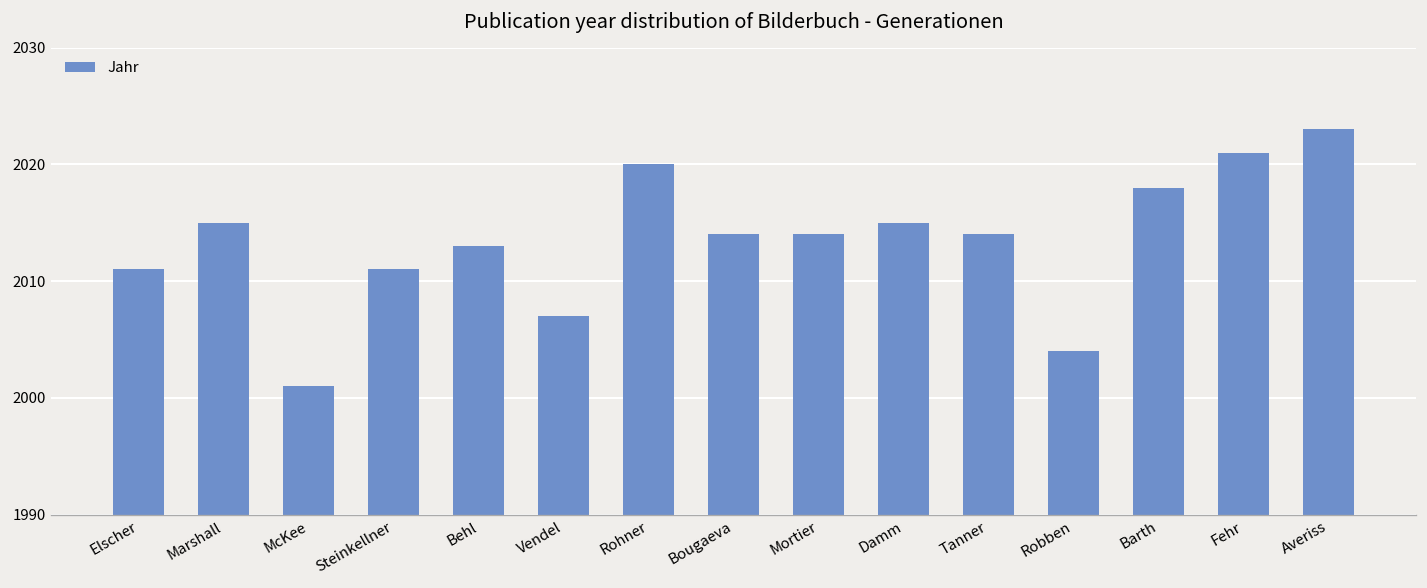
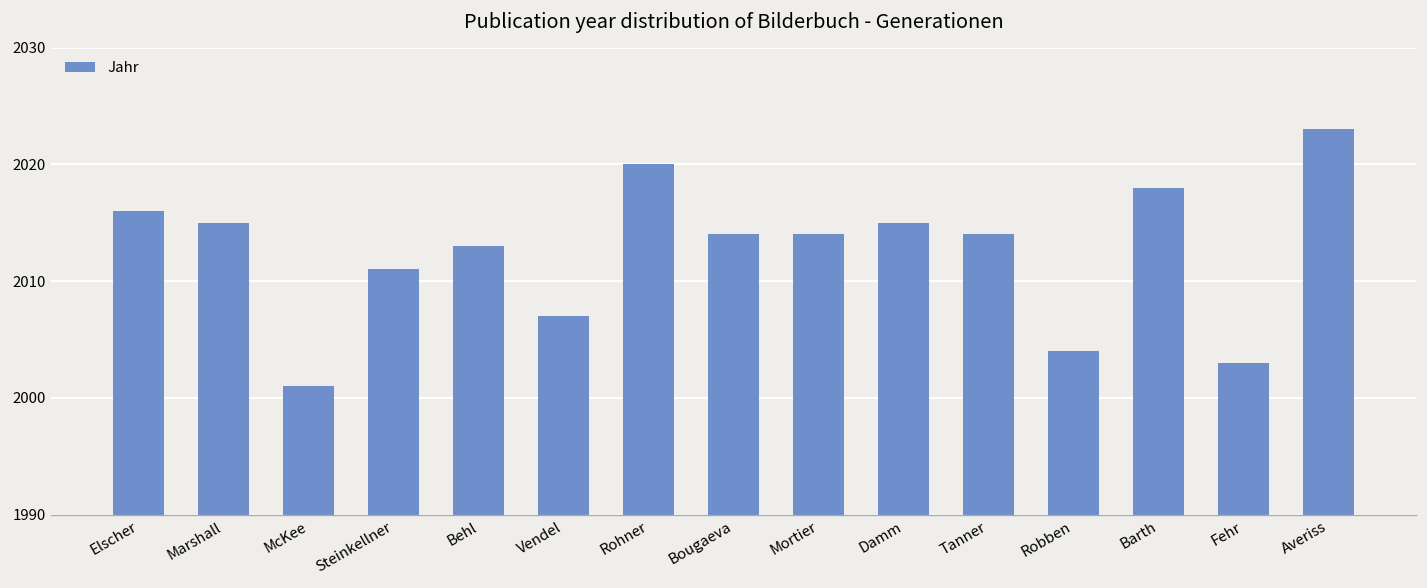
  {
-   "Elscher": 2011,
+   "Elscher": 2016,
    "Marshall": 2015,
    "McKee": 2001,
    "Steinkellner": 2011,
    "Behl": 2013,
    "Vendel": 2007,
    "Rohner": 2020,
    "Bougaeva": 2014,
    "Mortier": 2014,
    "Damm": 2015,
    "Tanner": 2014,
    "Robben": 2004,
    "Barth": 2018,
-   "Fehr": 2021,
+   "Fehr": 2003,
    "Averiss": 2023
  }
